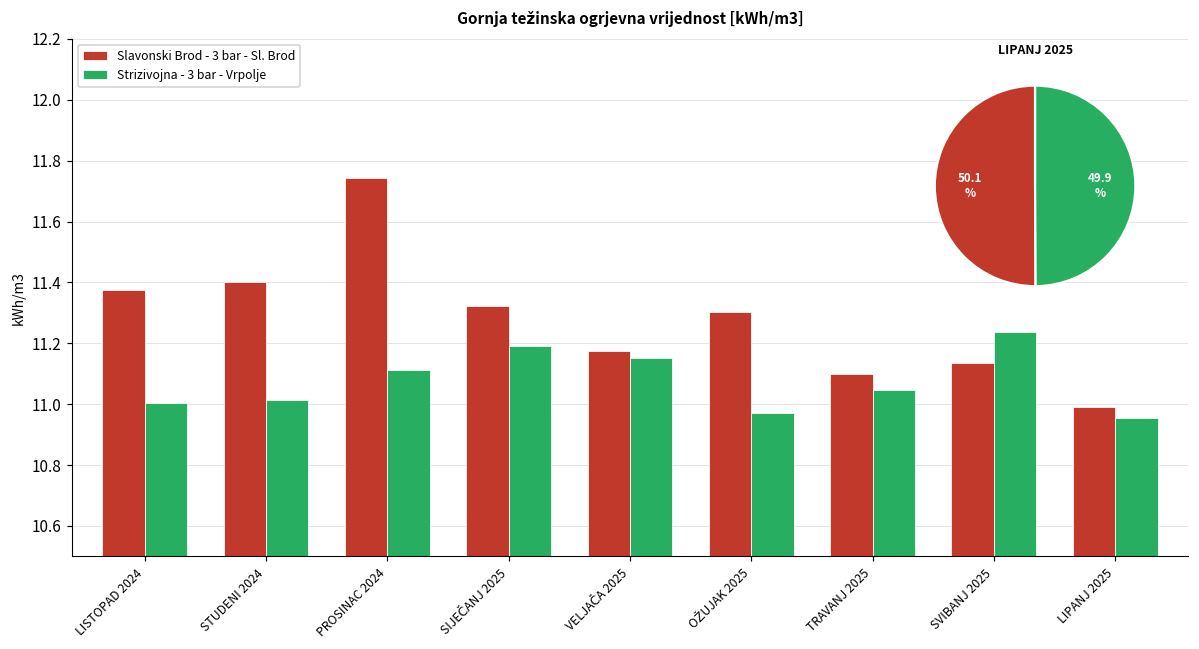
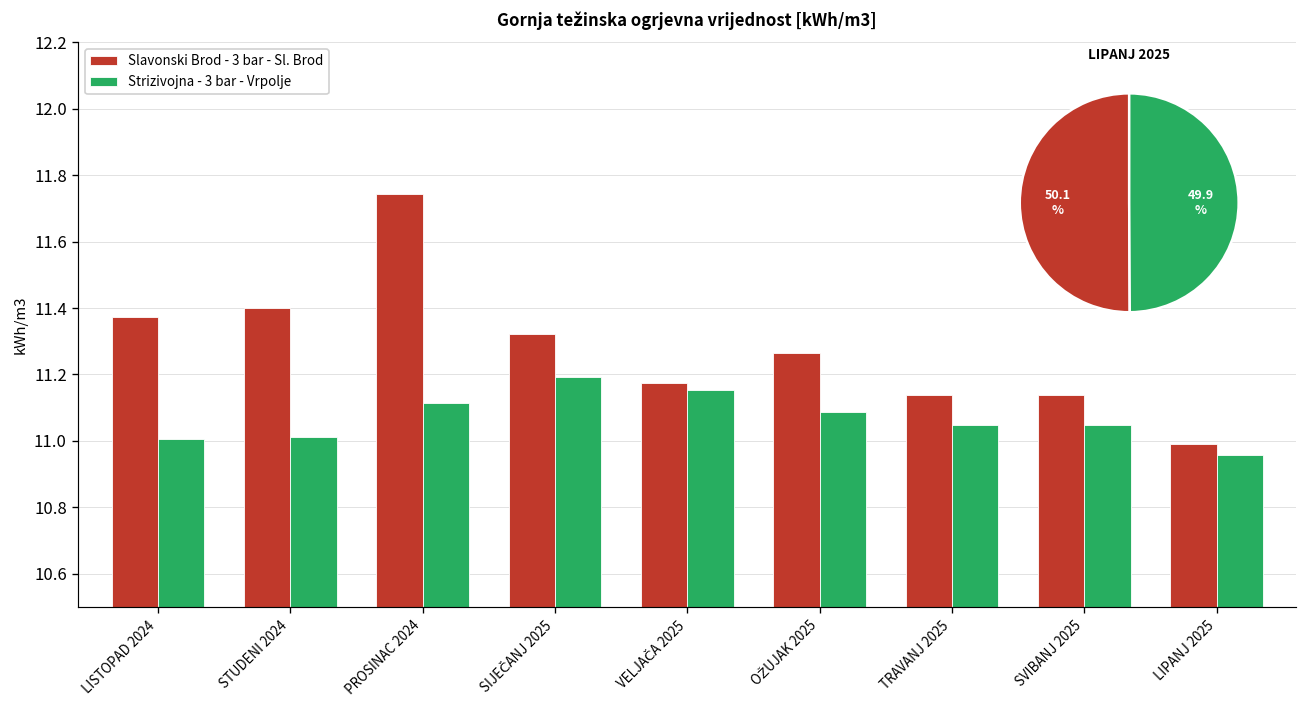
  {
    "Gornja težinska ogrjevna vrijednost [kWh/m3]": {
      "Slavonski Brod - 3 bar - Sl. Brod": {
        "LISTOPAD 2024": 11.37,
        "STUDENI 2024": 11.40,
        "PROSINAC 2024": 11.74,
        "SIJEČANJ 2025": 11.32,
        "VELJAČA 2025": 11.17,
-       "OŽUJAK 2025": 11.30,
-       "TRAVANJ 2025": 11.10,
+       "OŽUJAK 2025": 11.26,
+       "TRAVANJ 2025": 11.14,
        "SVIBANJ 2025": 11.14,
        "LIPANJ 2025": 10.99
      },
      "Strizivojna - 3 bar - Vrpolje": {
        "LISTOPAD 2024": 11.01,
        "STUDENI 2024": 11.01,
        "PROSINAC 2024": 11.11,
        "SIJEČANJ 2025": 11.19,
        "VELJAČA 2025": 11.15,
-       "OŽUJAK 2025": 10.97,
+       "OŽUJAK 2025": 11.09,
        "TRAVANJ 2025": 11.05,
-       "SVIBANJ 2025": 11.24,
+       "SVIBANJ 2025": 11.05,
        "LIPANJ 2025": 10.96
      }
    }
  }
